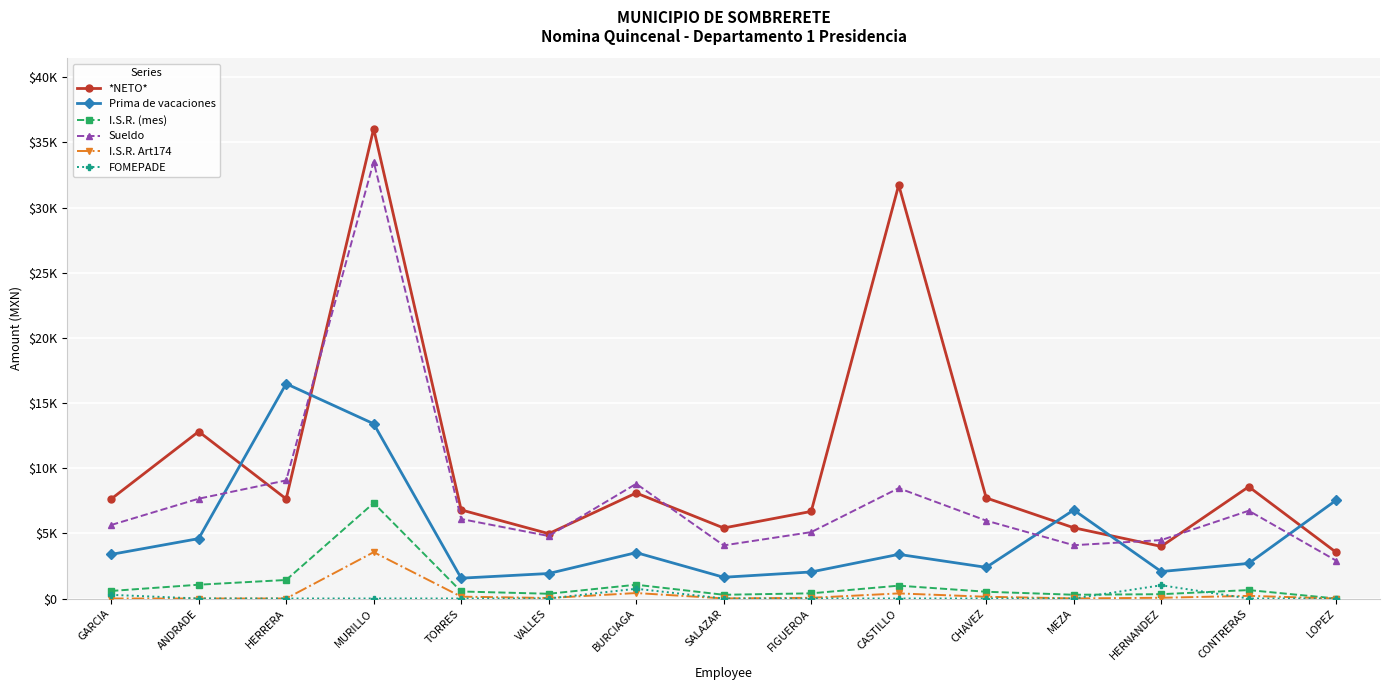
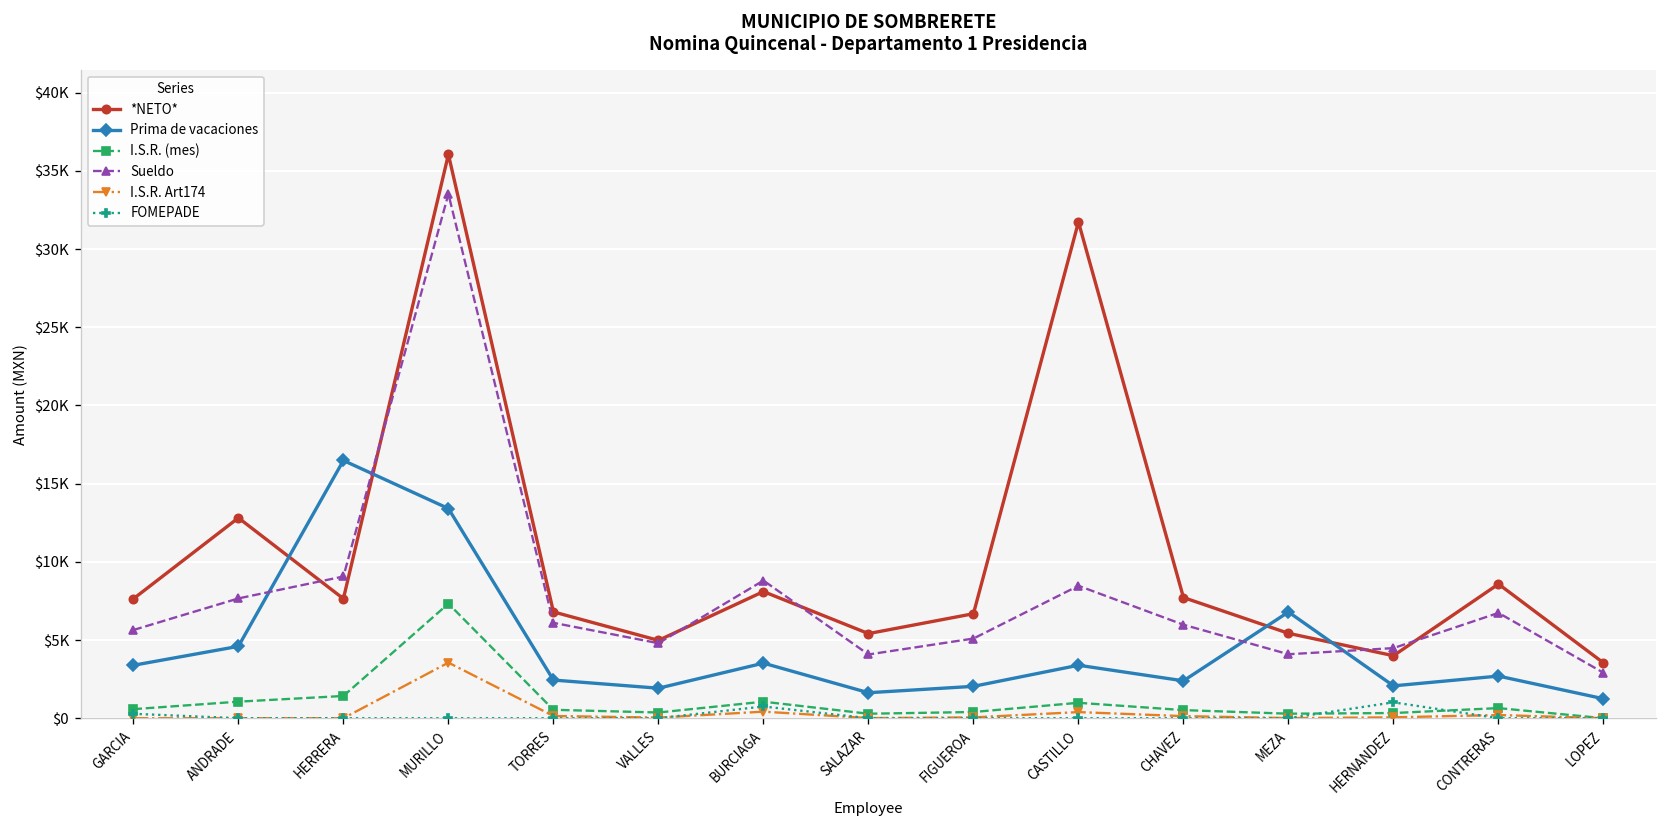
  {
    "*NETO*": {
      "GARCIA": "$7600",
      "ANDRADE": "$12800",
      "HERRERA": "$7600",
      "MURILLO": "$36000",
      "TORRES": "$6800",
      "BURCIAGA": "$8100",
      "SALAZAR": "$5400",
      "FIGUEROA": "$6700",
      "CASTILLO": "$31700",
      "CHAVEZ": "$7700",
      "MEZA": "$5400",
      "HERNANDEZ": "$4000",
      "CONTRERAS": "$8600",
      "LOPEZ": "$3500"
    },
    "Prima de vacaciones": {
      "GARCIA": "$3400",
      "ANDRADE": "$4600",
      "HERRERA": "$16500",
      "MURILLO": "$13400",
-     "TORRES": "$1600",
+     "TORRES": "$2400",
      "VALLES": "$1900",
      "BURCIAGA": "$3500",
      "SALAZAR": "$1600",
      "FIGUEROA": "$2000",
      "CASTILLO": "$3400",
      "CHAVEZ": "$2400",
      "MEZA": "$6800",
      "HERNANDEZ": "$2100",
      "CONTRERAS": "$2700",
-     "LOPEZ": "$7500"
+     "LOPEZ": "$1200"
    },
    "Sueldo": {
      "GARCIA": "$5600",
      "ANDRADE": "$7700",
      "HERRERA": "$9100",
      "MURILLO": "$33500",
      "TORRES": "$6100",
      "BURCIAGA": "$8800",
      "SALAZAR": "$4100",
      "FIGUEROA": "$5100",
      "CASTILLO": "$8500",
      "CHAVEZ": "$6000",
      "MEZA": "$4100",
      "HERNANDEZ": "$4500",
      "CONTRERAS": "$6700",
      "LOPEZ": "$2900"
    },
    "I.S.R. Art174": {
      "GARCIA": "$0",
      "MURILLO": "$3600",
      "BURCIAGA": "$400",
      "CASTILLO": "$400",
      "HERNANDEZ": "$100",
      "CONTRERAS": "$200"
    }
  }
